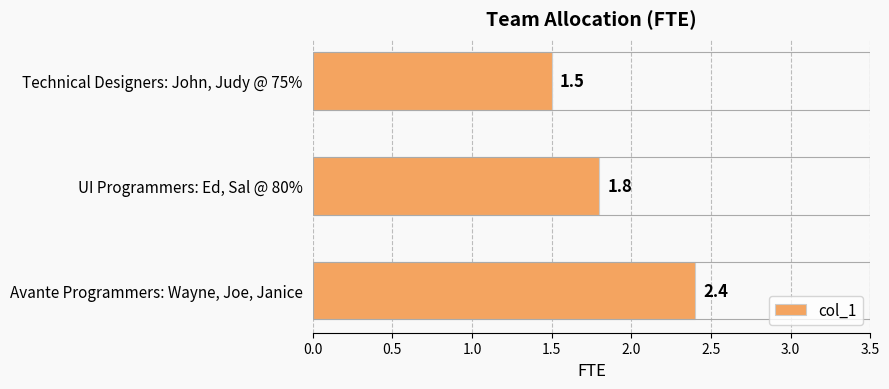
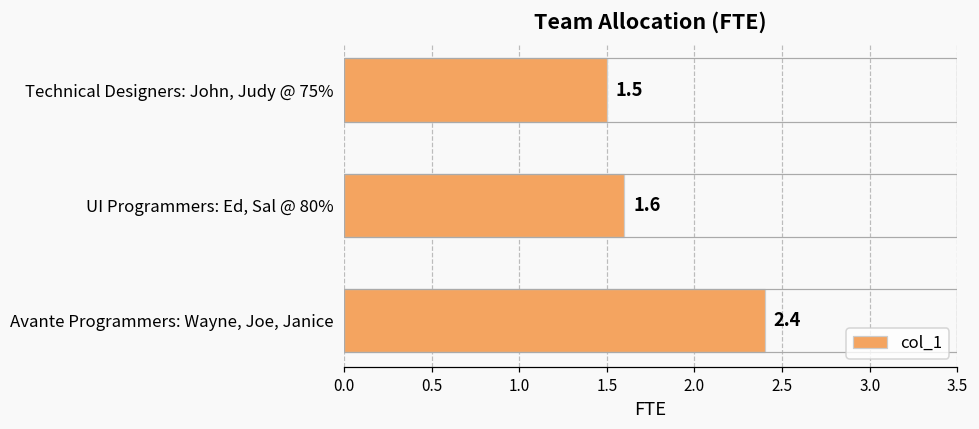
  {
    "Technical Designers: John, Judy @ 75%": 1.5,
-   "UI Programmers: Ed, Sal @ 80%": 1.8,
+   "UI Programmers: Ed, Sal @ 80%": 1.6,
    "Avante Programmers: Wayne, Joe, Janice": 2.4
  }
